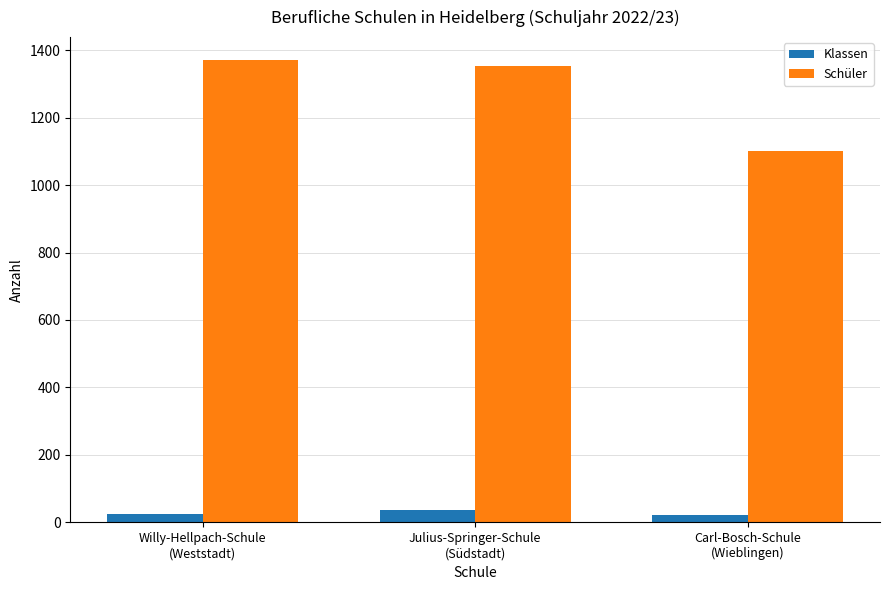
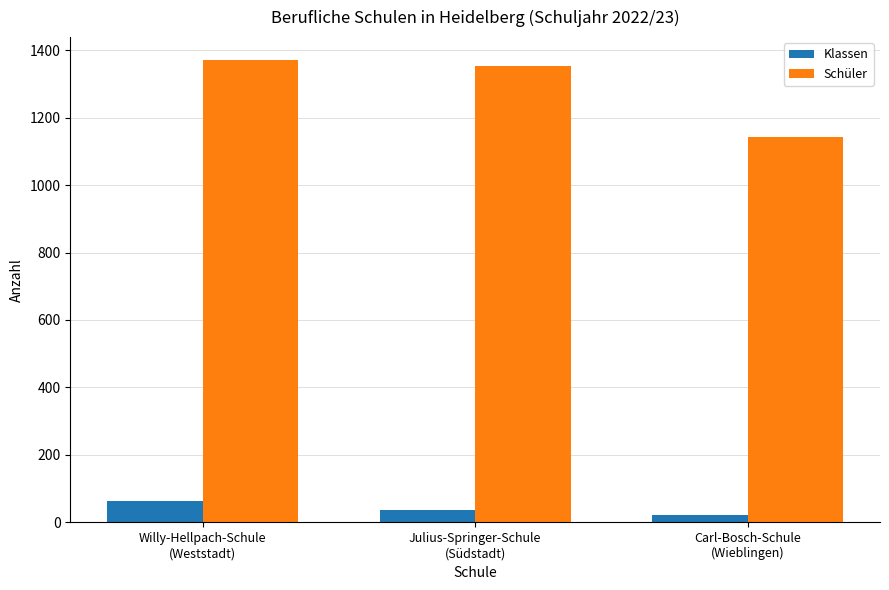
  {
    "Klassen": {
-     "Willy-Hellpach-Schule (Weststadt)": 20,
+     "Willy-Hellpach-Schule (Weststadt)": 60,
      "Julius-Springer-Schule (Südstadt)": 40,
      "Carl-Bosch-Schule (Wieblingen)": 20
    },
    "Schüler": {
      "Willy-Hellpach-Schule (Weststadt)": 1370,
      "Julius-Springer-Schule (Südstadt)": 1350,
-     "Carl-Bosch-Schule (Wieblingen)": 1100
+     "Carl-Bosch-Schule (Wieblingen)": 1140
    }
  }
